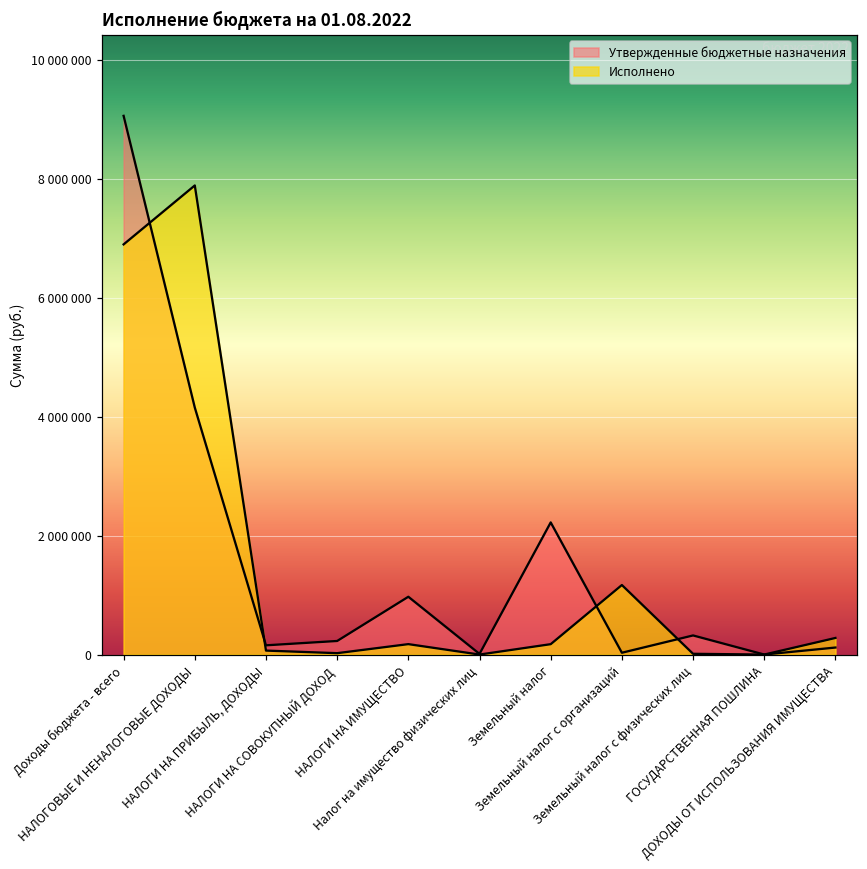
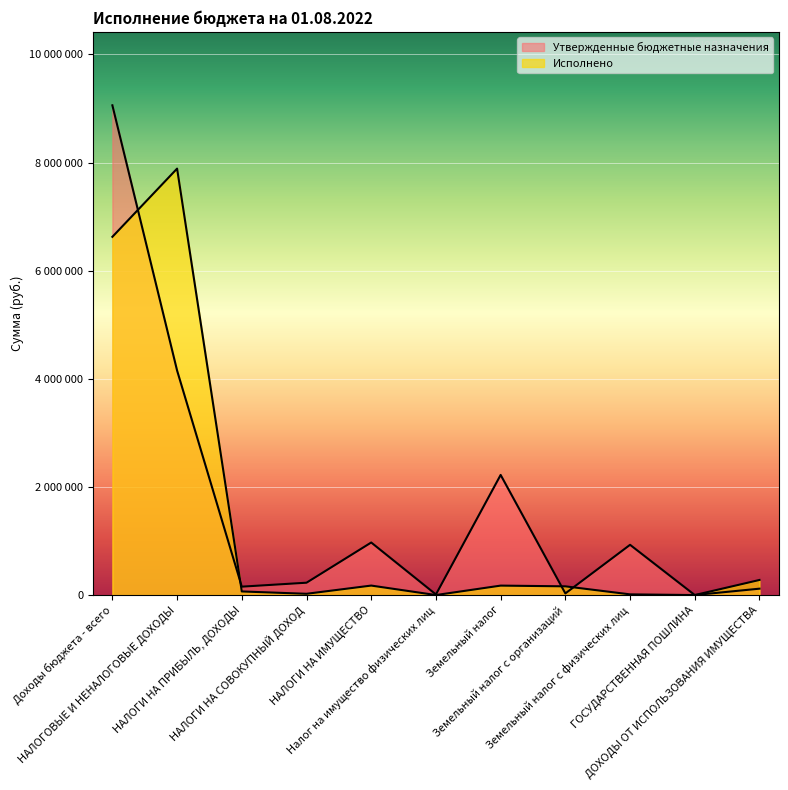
  {
    "Утвержденные бюджетные назначения": {
      "Доходы бюджета - всего": 9100000,
      "НАЛОГОВЫЕ И НЕНАЛОГОВЫЕ ДОХОДЫ": 4200000,
      "НАЛОГИ НА ПРИБЫЛЬ, ДОХОДЫ": 200000,
      "НАЛОГИ НА СОВОКУПНЫЙ ДОХОД": 200000,
      "НАЛОГИ НА ИМУЩЕСТВО": 1000000,
      "Земельный налог": 2200000,
      "Земельный налог с организаций": 0,
-     "Земельный налог с физических лиц": 300000,
+     "Земельный налог с физических лиц": 900000,
      "ДОХОДЫ ОТ ИСПОЛЬЗОВАНИЯ ИМУЩЕСТВА": 100000
    },
    "Исполнено": {
-     "Доходы бюджета - всего": 6900000,
+     "Доходы бюджета - всего": 6600000,
      "НАЛОГОВЫЕ И НЕНАЛОГОВЫЕ ДОХОДЫ": 7900000,
      "НАЛОГИ НА ПРИБЫЛЬ, ДОХОДЫ": 100000,
      "НАЛОГИ НА СОВОКУПНЫЙ ДОХОД": 0,
      "НАЛОГИ НА ИМУЩЕСТВО": 200000,
      "Земельный налог": 200000,
-     "Земельный налог с организаций": 1200000,
+     "Земельный налог с организаций": 200000,
      "Земельный налог с физических лиц": 0,
      "ДОХОДЫ ОТ ИСПОЛЬЗОВАНИЯ ИМУЩЕСТВА": 300000
    }
  }
